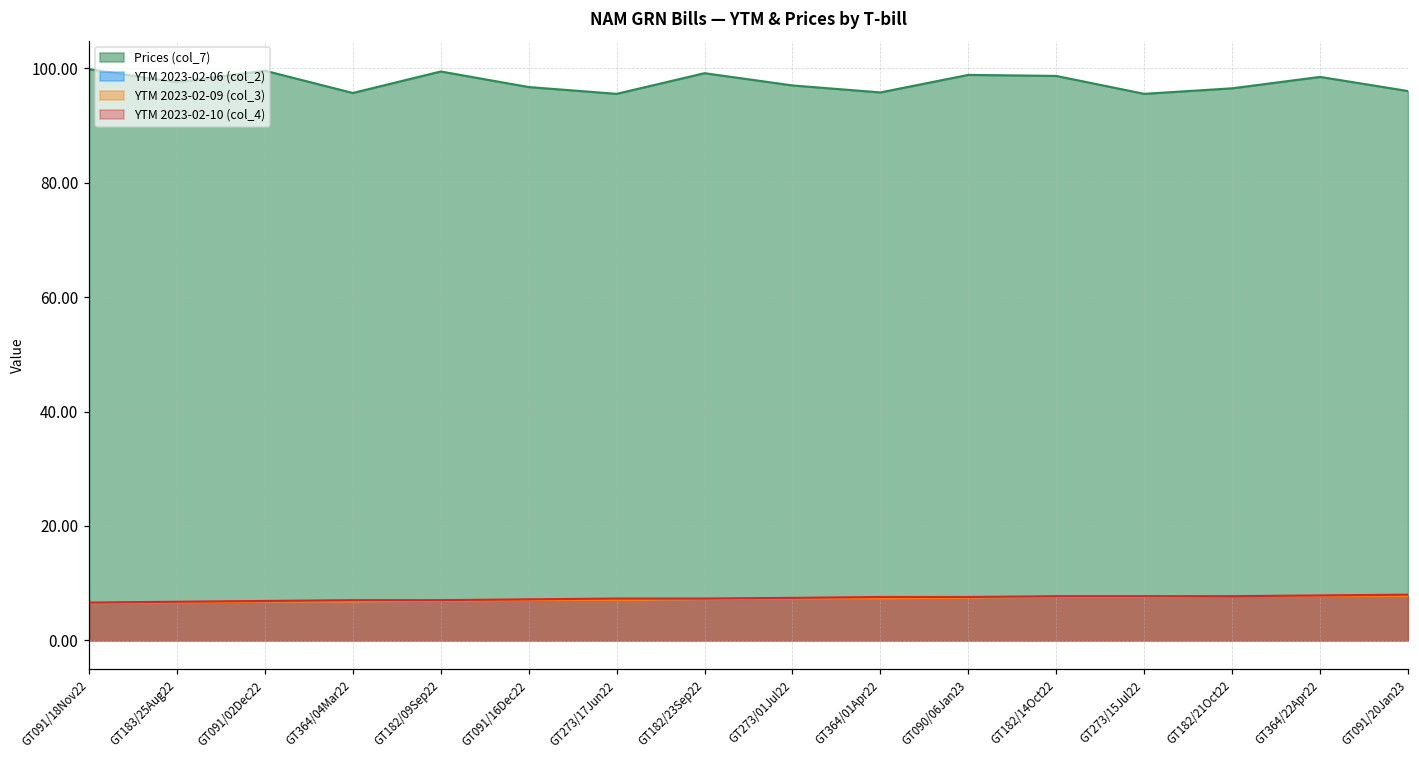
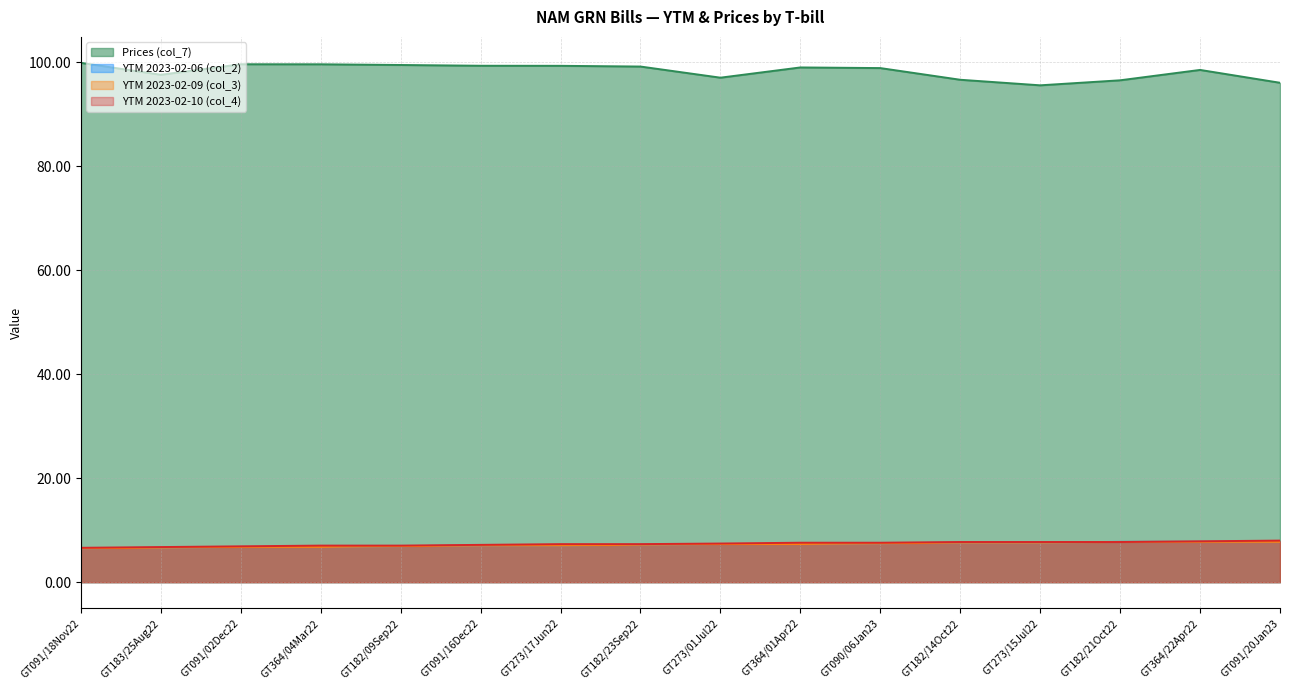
  {
    "Prices (col_7)": {
      "GT091/18Nov22": 100,
-     "GT364/04Mar22": 96,
+     "GT364/04Mar22": 100,
      "GT182/09Sep22": 99,
-     "GT091/16Dec22": 97,
-     "GT273/17Jun22": 96,
+     "GT091/16Dec22": 99,
+     "GT273/17Jun22": 99,
      "GT182/23Sep22": 99,
      "GT273/01Jul22": 97,
-     "GT364/01Apr22": 96,
+     "GT364/01Apr22": 99,
      "GT090/06Jan23": 99,
-     "GT182/14Oct22": 99,
+     "GT182/14Oct22": 97,
      "GT273/15Jul22": 96,
      "GT182/21Oct22": 97,
      "GT364/22Apr22": 99,
      "GT091/20Jan23": 96
    }
  }
